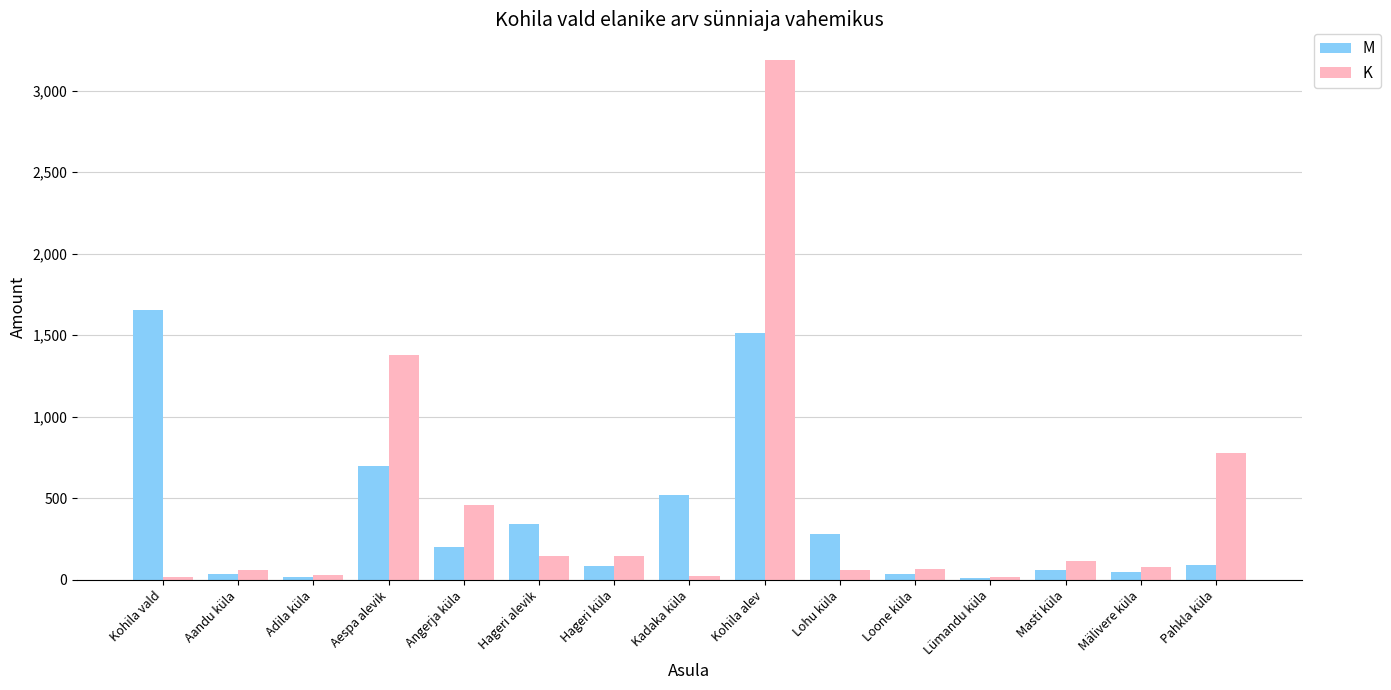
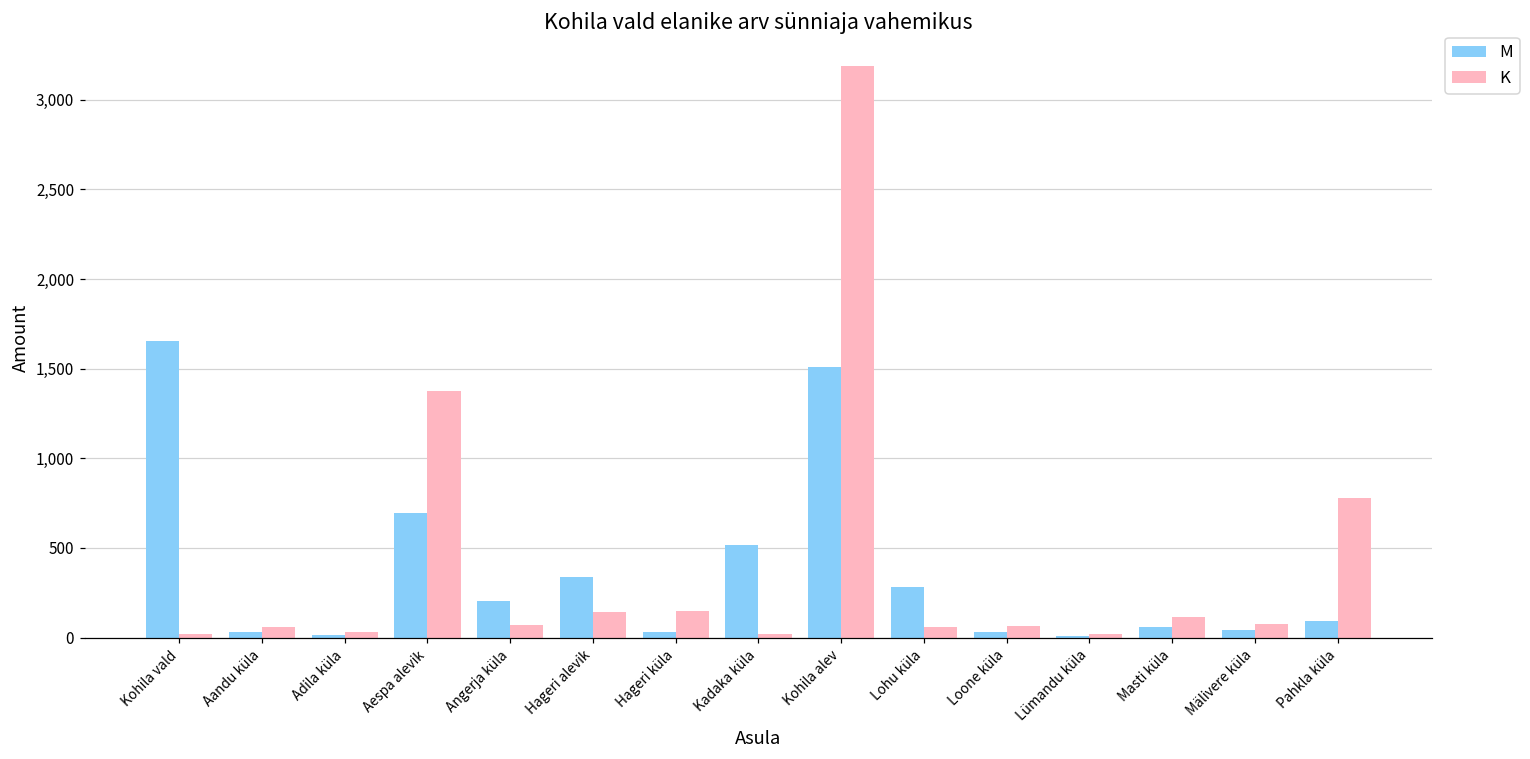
  {
    "M": {
      "Kohila vald": "1,660",
      "Aandu küla": "30",
      "Adila küla": "20",
      "Aespa alevik": "700",
      "Angerja küla": "200",
      "Hageri alevik": "340",
-     "Hageri küla": "80",
+     "Hageri küla": "30",
      "Kadaka küla": "520",
      "Kohila alev": "1,510",
      "Lohu küla": "280",
      "Loone küla": "30",
      "Masti küla": "60",
      "Mälivere küla": "40",
      "Pahkla küla": "90"
    },
    "K": {
      "Kohila vald": "20",
      "Aandu küla": "60",
      "Adila küla": "30",
      "Aespa alevik": "1,380",
-     "Angerja küla": "460",
+     "Angerja küla": "70",
      "Hageri alevik": "140",
      "Hageri küla": "150",
      "Kadaka küla": "20",
      "Kohila alev": "3,190",
      "Lohu küla": "60",
      "Loone küla": "70",
      "Lümandu küla": "20",
      "Masti küla": "120",
      "Mälivere küla": "80",
      "Pahkla küla": "780"
    }
  }
